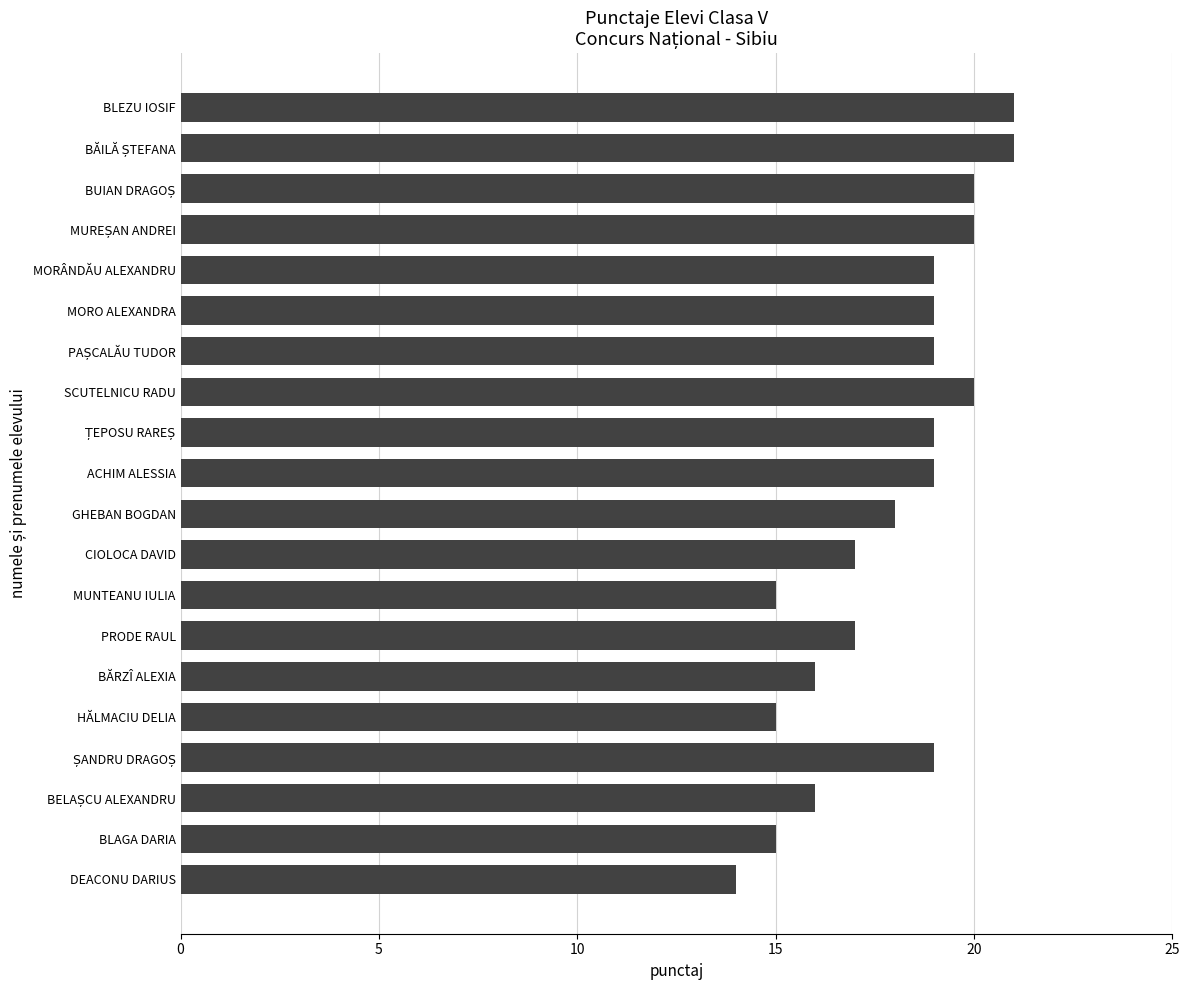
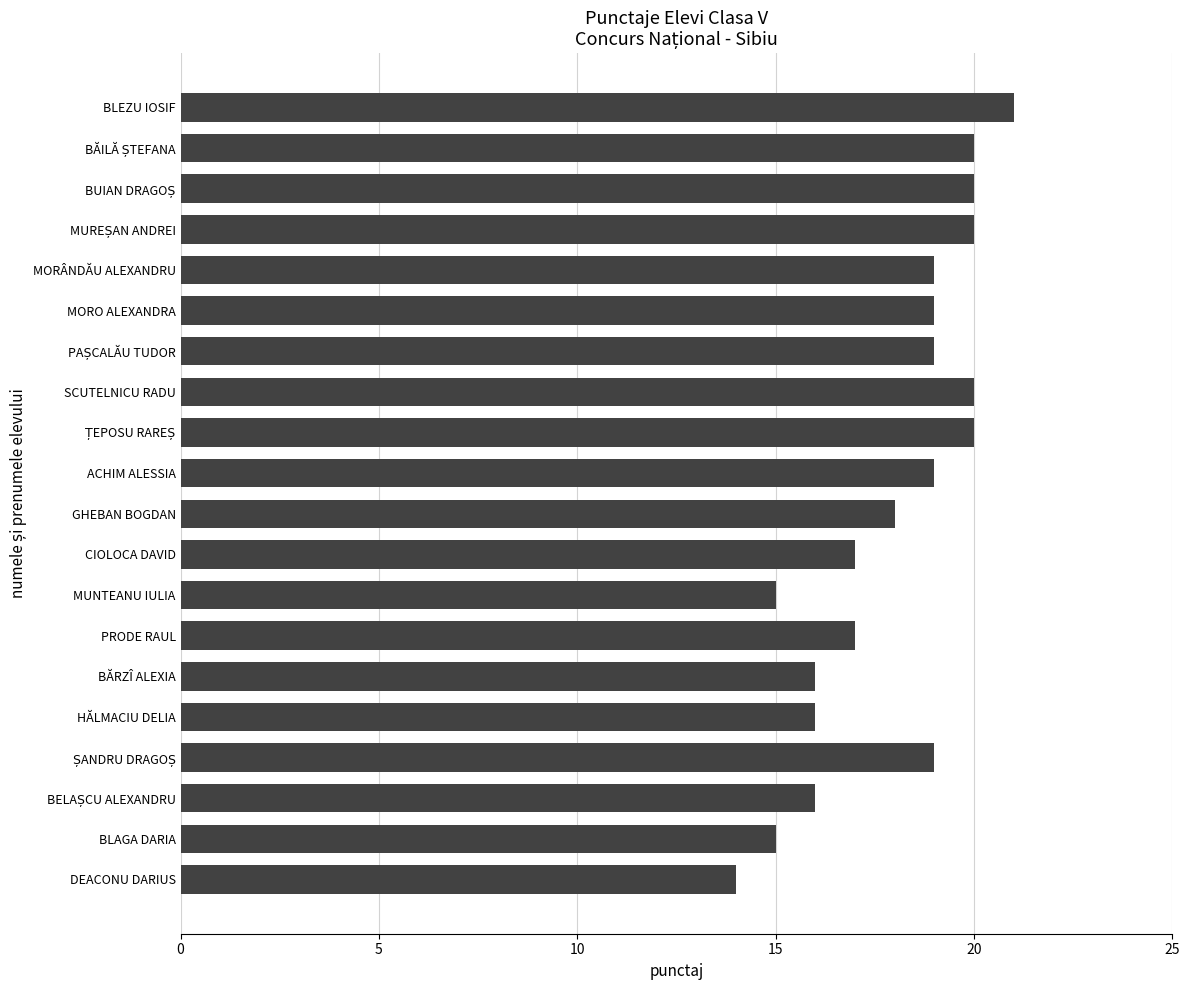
  {
    "BLEZU IOSIF": 21,
-   "BĂILĂ ȘTEFANA": 21,
+   "BĂILĂ ȘTEFANA": 20,
    "BUIAN DRAGOȘ": 20,
    "MUREȘAN ANDREI": 20,
    "MORÂNDĂU ALEXANDRU": 19,
    "MORO ALEXANDRA": 19,
    "PAȘCALĂU TUDOR": 19,
    "SCUTELNICU RADU": 20,
-   "ȚEPOSU RAREȘ": 19,
+   "ȚEPOSU RAREȘ": 20,
    "ACHIM ALESSIA": 19,
    "GHEBAN BOGDAN": 18,
    "CIOLOCA DAVID": 17,
    "MUNTEANU IULIA": 15,
    "PRODE RAUL": 17,
    "BĂRZÎ ALEXIA": 16,
-   "HĂLMACIU DELIA": 15,
+   "HĂLMACIU DELIA": 16,
    "ȘANDRU DRAGOȘ": 19,
    "BELAȘCU ALEXANDRU": 16,
    "BLAGA DARIA": 15,
    "DEACONU DARIUS": 14
  }
